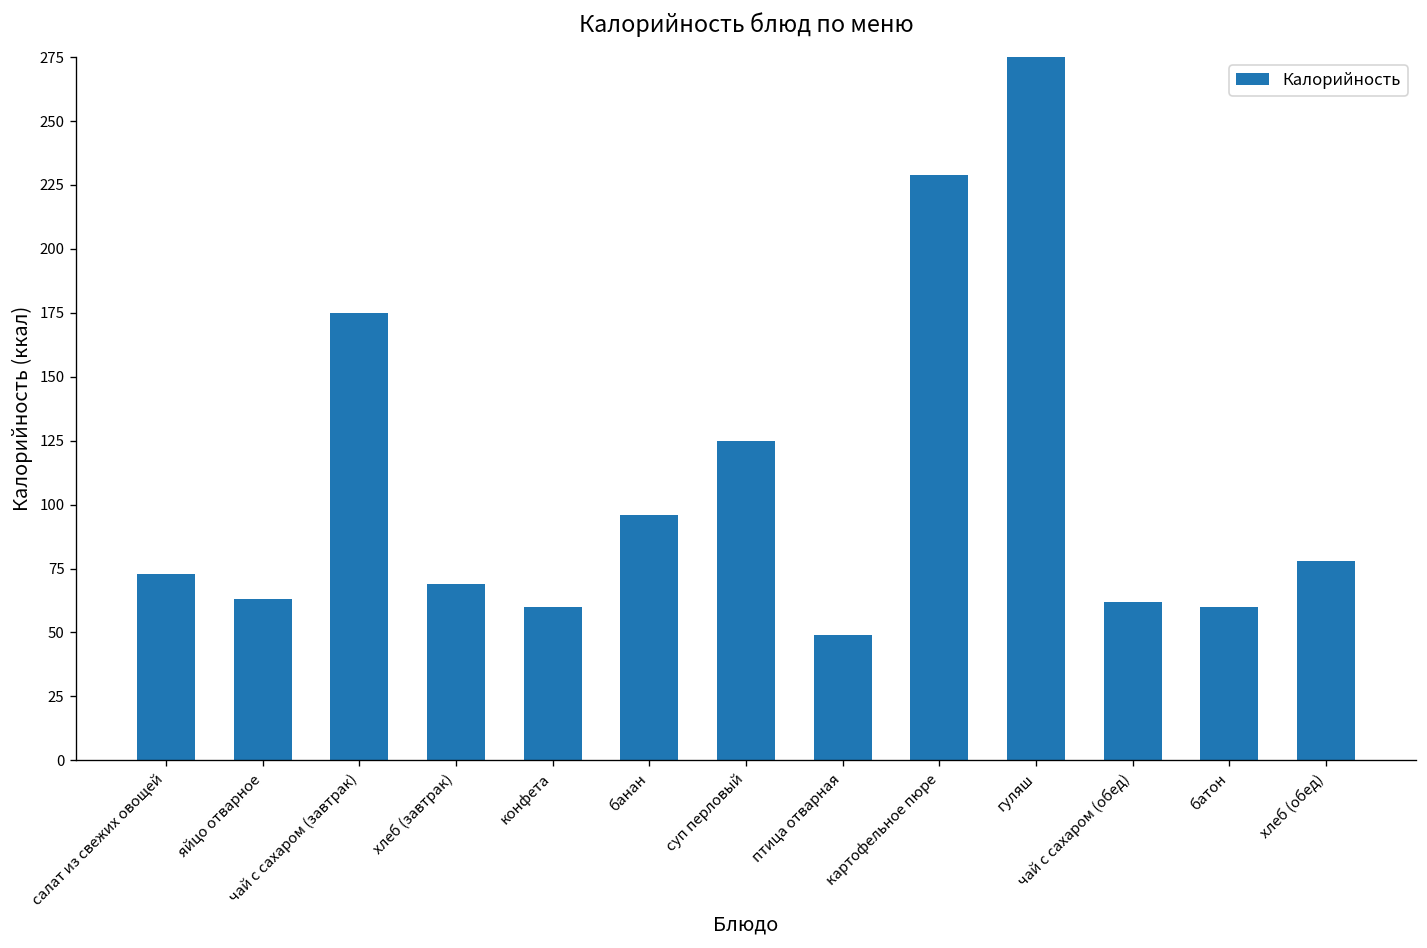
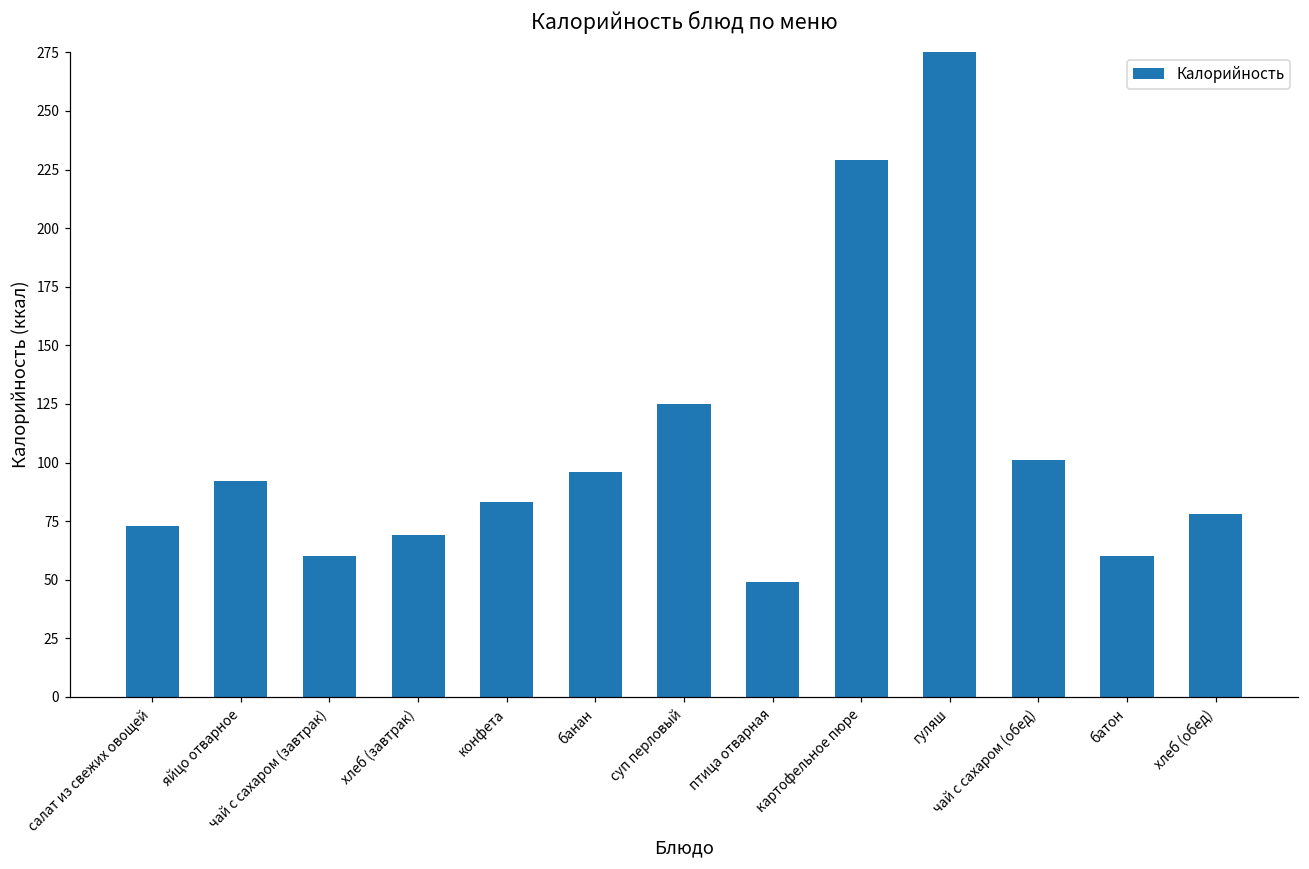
  {
    "салат из свежих овощей": 73,
-   "яйцо отварное": 63,
-   "чай с сахаром (завтрак)": 175,
+   "яйцо отварное": 92,
+   "чай с сахаром (завтрак)": 60,
    "хлеб (завтрак)": 69,
-   "конфета": 60,
+   "конфета": 83,
    "банан": 96,
    "суп перловый": 125,
    "птица отварная": 49,
    "картофельное пюре": 229,
-   "чай с сахаром (обед)": 62,
+   "чай с сахаром (обед)": 101,
    "батон": 60,
    "хлеб (обед)": 78
  }
